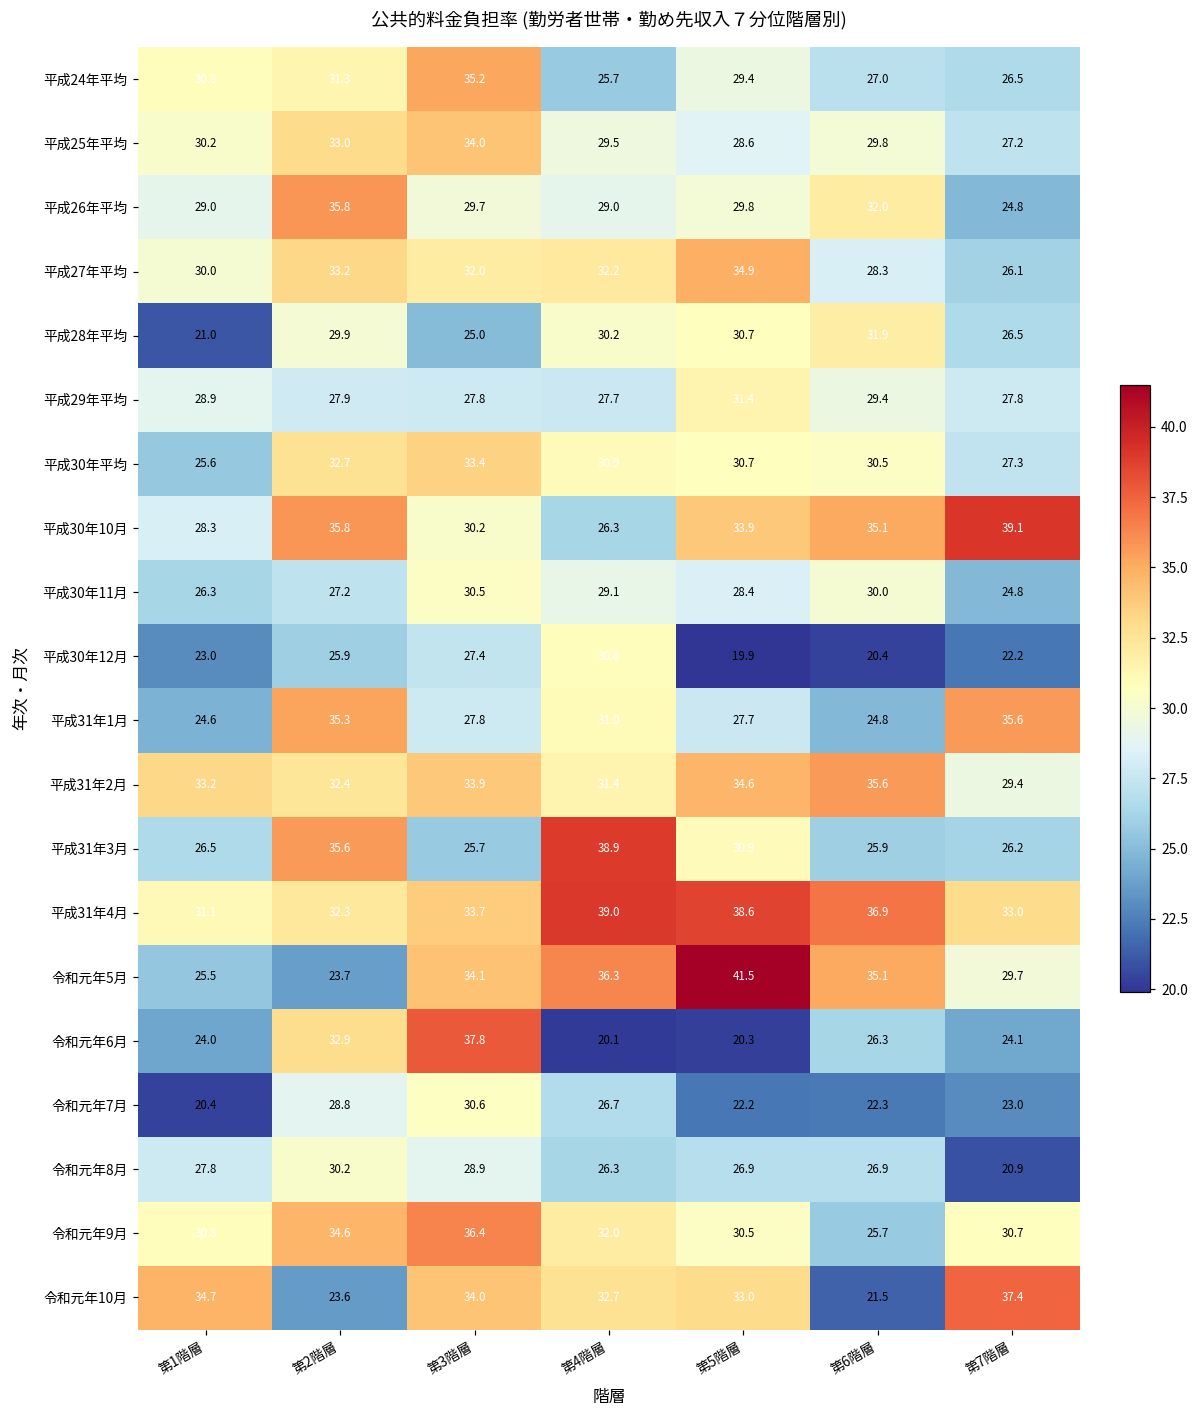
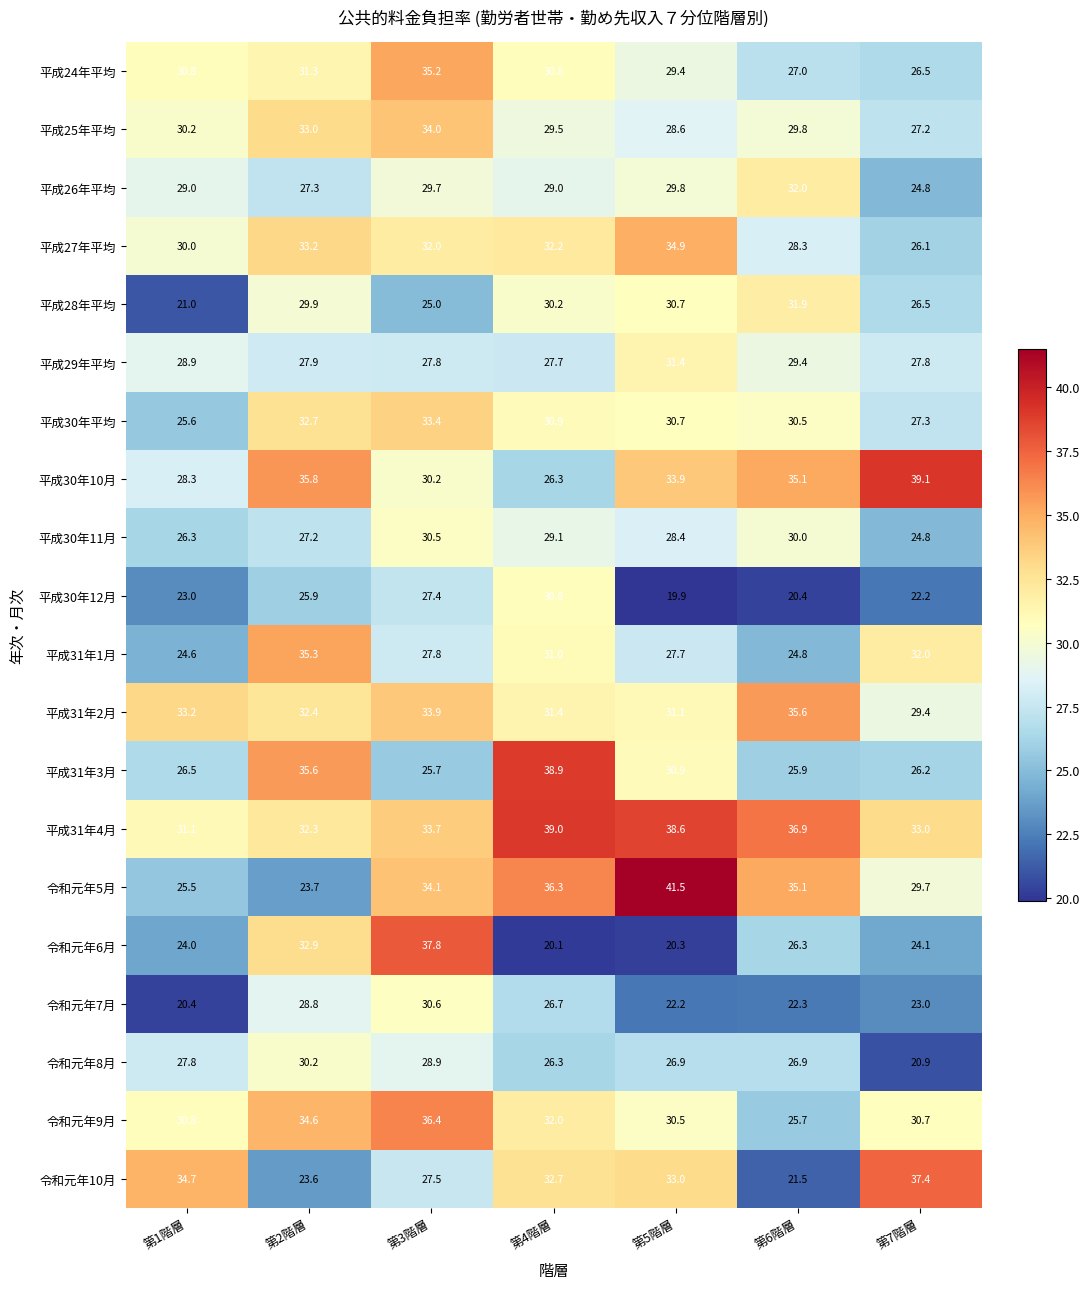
  {
    "平成24年平均": {
      "第1階層": 30.8,
      "第2階層": 31.3,
      "第3階層": 35.2,
-     "第4階層": 25.7,
+     "第4階層": 30.8,
      "第5階層": 29.4,
      "第6階層": 27.0,
      "第7階層": 26.5
    },
    "平成25年平均": {
      "第1階層": 30.2,
      "第2階層": 33.0,
      "第3階層": 34.0,
      "第4階層": 29.5,
      "第5階層": 28.6,
      "第6階層": 29.8,
      "第7階層": 27.2
    },
    "平成26年平均": {
      "第1階層": 29.0,
-     "第2階層": 35.8,
+     "第2階層": 27.3,
      "第3階層": 29.7,
      "第4階層": 29.0,
      "第5階層": 29.8,
      "第6階層": 32.0,
      "第7階層": 24.8
    },
    "平成27年平均": {
      "第1階層": 30.0,
      "第2階層": 33.2,
      "第3階層": 32.0,
      "第4階層": 32.2,
      "第5階層": 34.9,
      "第6階層": 28.3,
      "第7階層": 26.1
    },
    "平成28年平均": {
      "第1階層": 21.0,
      "第2階層": 29.9,
      "第3階層": 25.0,
      "第4階層": 30.2,
      "第5階層": 30.7,
      "第6階層": 31.9,
      "第7階層": 26.5
    },
    "平成29年平均": {
      "第1階層": 28.9,
      "第2階層": 27.9,
      "第3階層": 27.8,
      "第4階層": 27.7,
      "第5階層": 31.4,
      "第6階層": 29.4,
      "第7階層": 27.8
    },
    "平成30年平均": {
      "第1階層": 25.6,
      "第2階層": 32.7,
      "第3階層": 33.4,
      "第4階層": 30.9,
      "第5階層": 30.7,
      "第6階層": 30.5,
      "第7階層": 27.3
    },
    "平成30年10月": {
      "第1階層": 28.3,
      "第2階層": 35.8,
      "第3階層": 30.2,
      "第4階層": 26.3,
      "第5階層": 33.9,
      "第6階層": 35.1,
      "第7階層": 39.1
    },
    "平成30年11月": {
      "第1階層": 26.3,
      "第2階層": 27.2,
      "第3階層": 30.5,
      "第4階層": 29.1,
      "第5階層": 28.4,
      "第6階層": 30.0,
      "第7階層": 24.8
    },
    "平成30年12月": {
      "第1階層": 23.0,
      "第2階層": 25.9,
      "第3階層": 27.4,
      "第4階層": 30.8,
      "第5階層": 19.9,
      "第6階層": 20.4,
      "第7階層": 22.2
    },
    "平成31年1月": {
      "第1階層": 24.6,
      "第2階層": 35.3,
      "第3階層": 27.8,
      "第4階層": 31.0,
      "第5階層": 27.7,
      "第6階層": 24.8,
-     "第7階層": 35.6
+     "第7階層": 32.0
    },
    "平成31年2月": {
      "第1階層": 33.2,
      "第2階層": 32.4,
      "第3階層": 33.9,
      "第4階層": 31.4,
-     "第5階層": 34.6,
+     "第5階層": 31.1,
      "第6階層": 35.6,
      "第7階層": 29.4
    },
    "平成31年3月": {
      "第1階層": 26.5,
      "第2階層": 35.6,
      "第3階層": 25.7,
      "第4階層": 38.9,
      "第5階層": 30.9,
      "第6階層": 25.9,
      "第7階層": 26.2
    },
    "平成31年4月": {
      "第1階層": 31.1,
      "第2階層": 32.3,
      "第3階層": 33.7,
      "第4階層": 39.0,
      "第5階層": 38.6,
      "第6階層": 36.9,
      "第7階層": 33.0
    },
    "令和元年5月": {
      "第1階層": 25.5,
      "第2階層": 23.7,
      "第3階層": 34.1,
      "第4階層": 36.3,
      "第5階層": 41.5,
      "第6階層": 35.1,
      "第7階層": 29.7
    },
    "令和元年6月": {
      "第1階層": 24.0,
      "第2階層": 32.9,
      "第3階層": 37.8,
      "第4階層": 20.1,
      "第5階層": 20.3,
      "第6階層": 26.3,
      "第7階層": 24.1
    },
    "令和元年7月": {
      "第1階層": 20.4,
      "第2階層": 28.8,
      "第3階層": 30.6,
      "第4階層": 26.7,
      "第5階層": 22.2,
      "第6階層": 22.3,
      "第7階層": 23.0
    },
    "令和元年8月": {
      "第1階層": 27.8,
      "第2階層": 30.2,
      "第3階層": 28.9,
      "第4階層": 26.3,
      "第5階層": 26.9,
      "第6階層": 26.9,
      "第7階層": 20.9
    },
    "令和元年9月": {
      "第1階層": 30.8,
      "第2階層": 34.6,
      "第3階層": 36.4,
      "第4階層": 32.0,
      "第5階層": 30.5,
      "第6階層": 25.7,
      "第7階層": 30.7
    },
    "令和元年10月": {
      "第1階層": 34.7,
      "第2階層": 23.6,
-     "第3階層": 34.0,
+     "第3階層": 27.5,
      "第4階層": 32.7,
      "第5階層": 33.0,
      "第6階層": 21.5,
      "第7階層": 37.4
    }
  }
